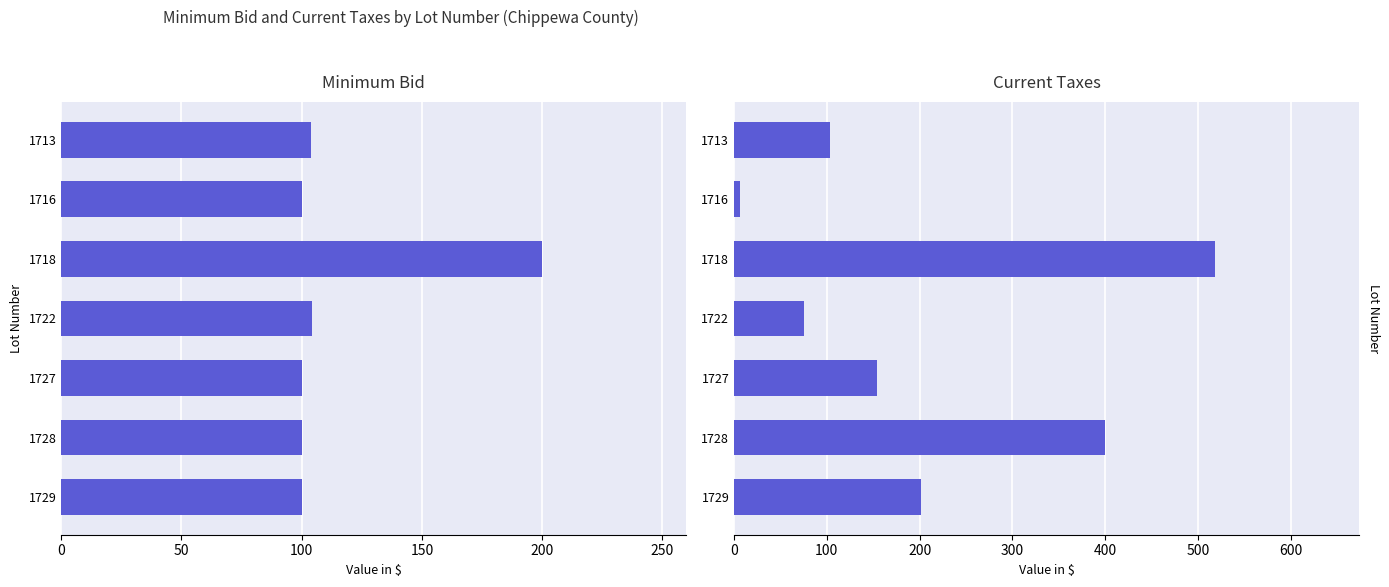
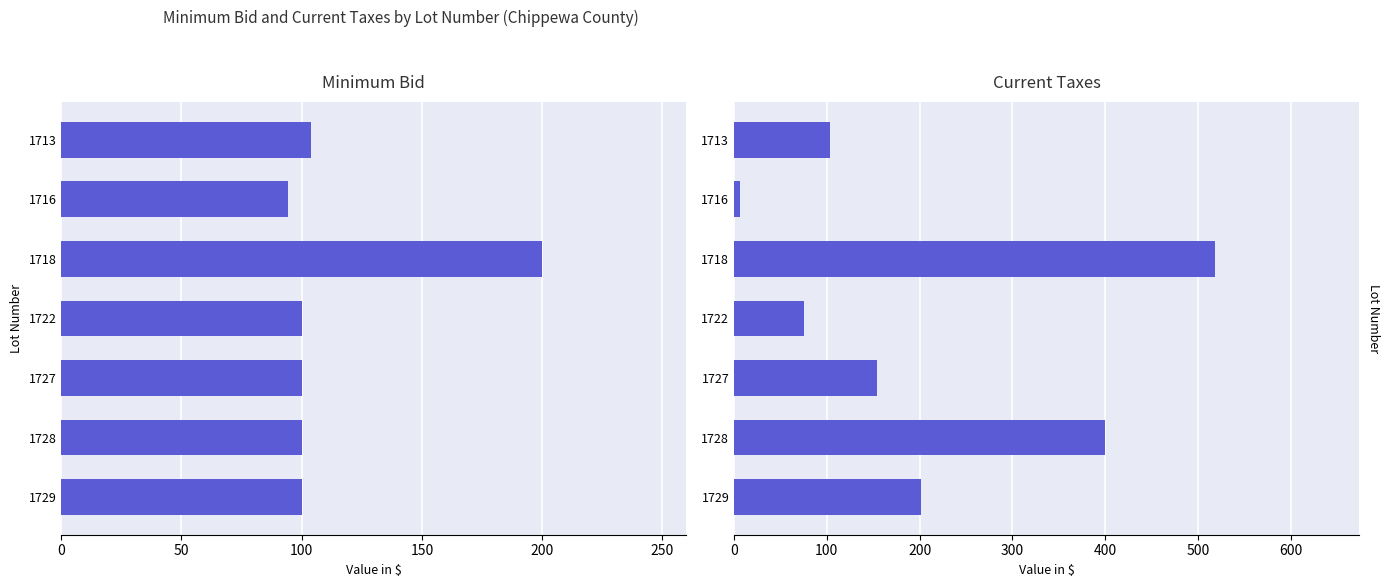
  {
    "Minimum Bid": {
      "1713": 104,
-     "1716": 100,
+     "1716": 94,
      "1718": 200,
-     "1722": 104,
+     "1722": 100,
      "1727": 100,
      "1728": 100,
      "1729": 100
    },
    "Current Taxes": {
      "1713": 100,
      "1716": 10,
      "1718": 520,
      "1722": 80,
      "1727": 150,
      "1728": 400,
      "1729": 200
    }
  }
